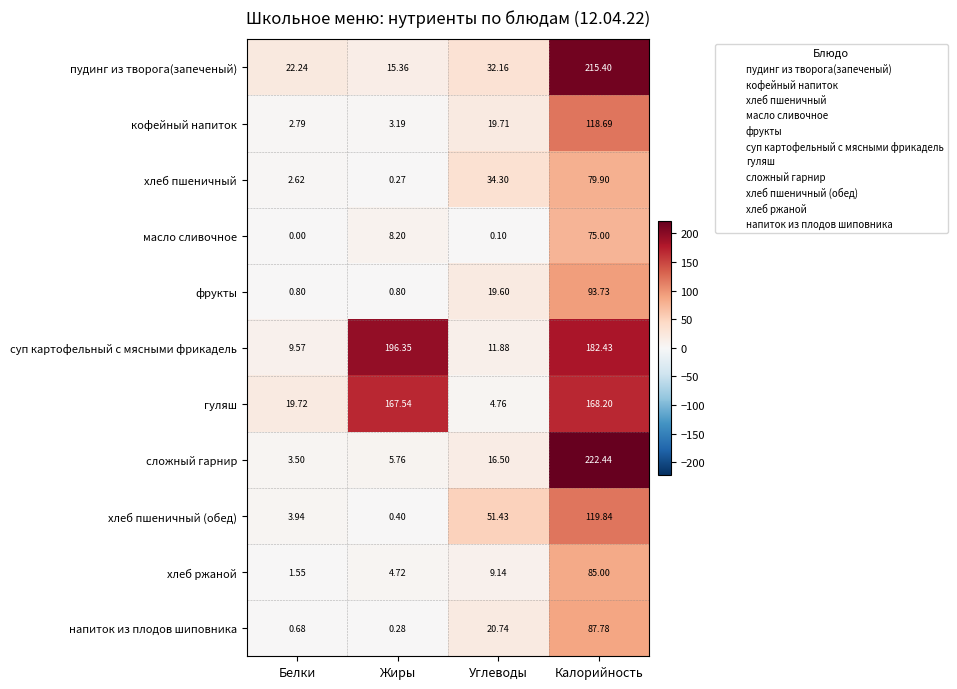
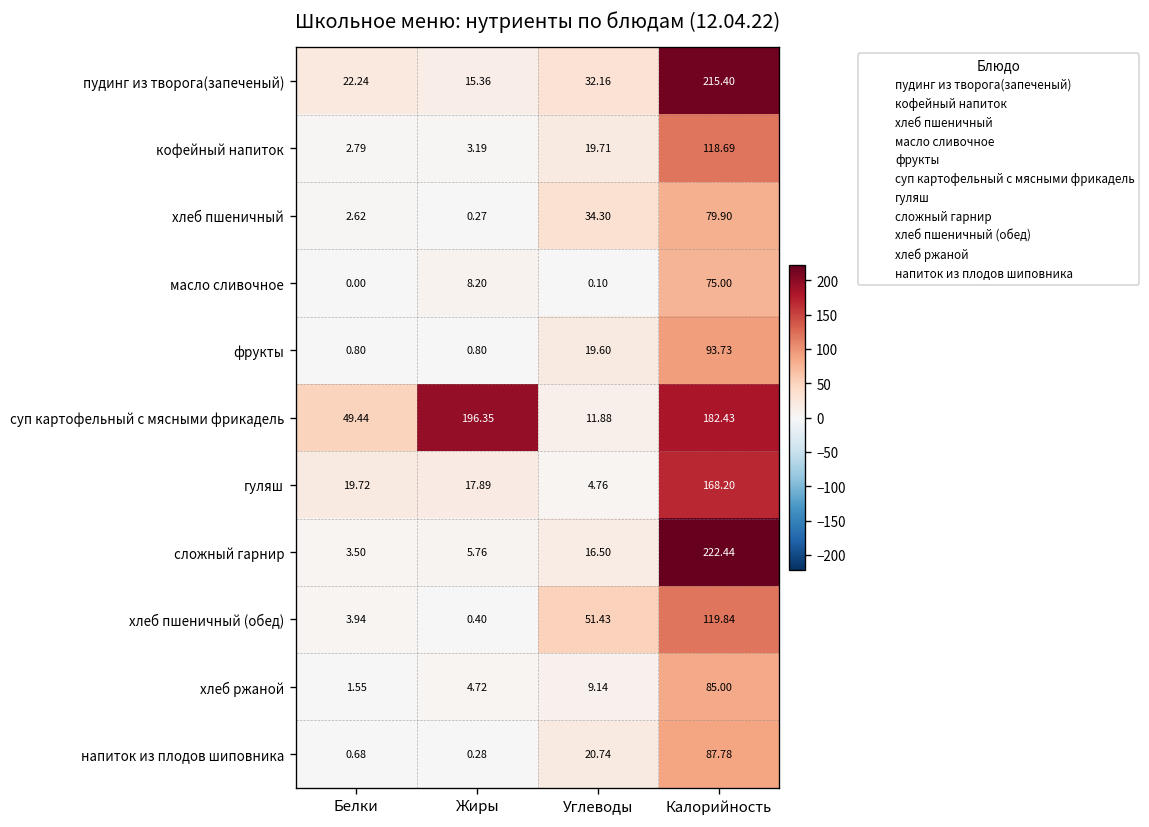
  {
    "пудинг из творога(запеченый)": {
      "Белки": 22.24,
      "Жиры": 15.36,
      "Углеводы": 32.16,
      "Калорийность": 215.40
    },
    "кофейный напиток": {
      "Белки": 2.79,
      "Жиры": 3.19,
      "Углеводы": 19.71,
      "Калорийность": 118.69
    },
    "хлеб пшеничный": {
      "Белки": 2.62,
      "Жиры": 0.27,
      "Углеводы": 34.30,
      "Калорийность": 79.90
    },
    "масло сливочное": {
      "Белки": 0.00,
      "Жиры": 8.20,
      "Углеводы": 0.10,
      "Калорийность": 75.00
    },
    "фрукты": {
      "Белки": 0.80,
      "Жиры": 0.80,
      "Углеводы": 19.60,
      "Калорийность": 93.73
    },
    "суп картофельный с мясными фрикадель": {
-     "Белки": 9.57,
+     "Белки": 49.44,
      "Жиры": 196.35,
      "Углеводы": 11.88,
      "Калорийность": 182.43
    },
    "гуляш": {
      "Белки": 19.72,
-     "Жиры": 167.54,
+     "Жиры": 17.89,
      "Углеводы": 4.76,
      "Калорийность": 168.20
    },
    "сложный гарнир": {
      "Белки": 3.50,
      "Жиры": 5.76,
      "Углеводы": 16.50,
      "Калорийность": 222.44
    },
    "хлеб пшеничный (обед)": {
      "Белки": 3.94,
      "Жиры": 0.40,
      "Углеводы": 51.43,
      "Калорийность": 119.84
    },
    "хлеб ржаной": {
      "Белки": 1.55,
      "Жиры": 4.72,
      "Углеводы": 9.14,
      "Калорийность": 85.00
    },
    "напиток из плодов шиповника": {
      "Белки": 0.68,
      "Жиры": 0.28,
      "Углеводы": 20.74,
      "Калорийность": 87.78
    }
  }
